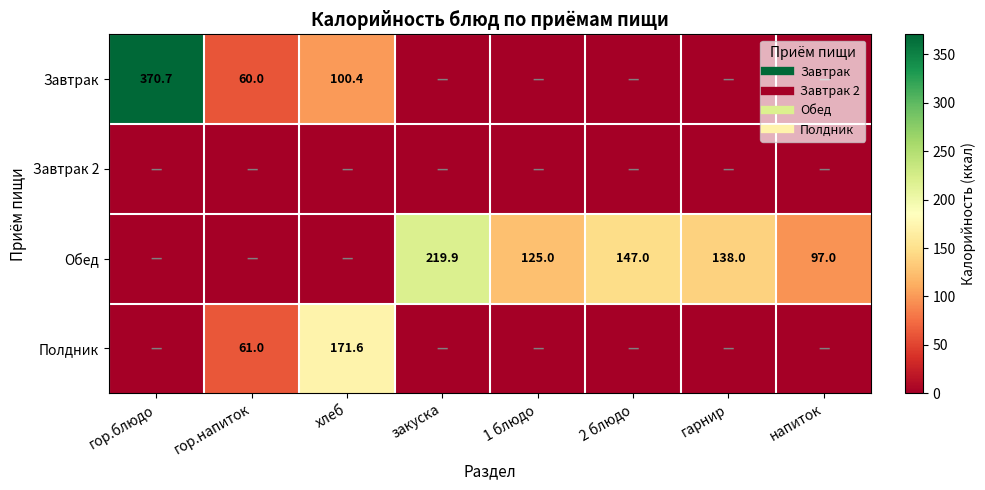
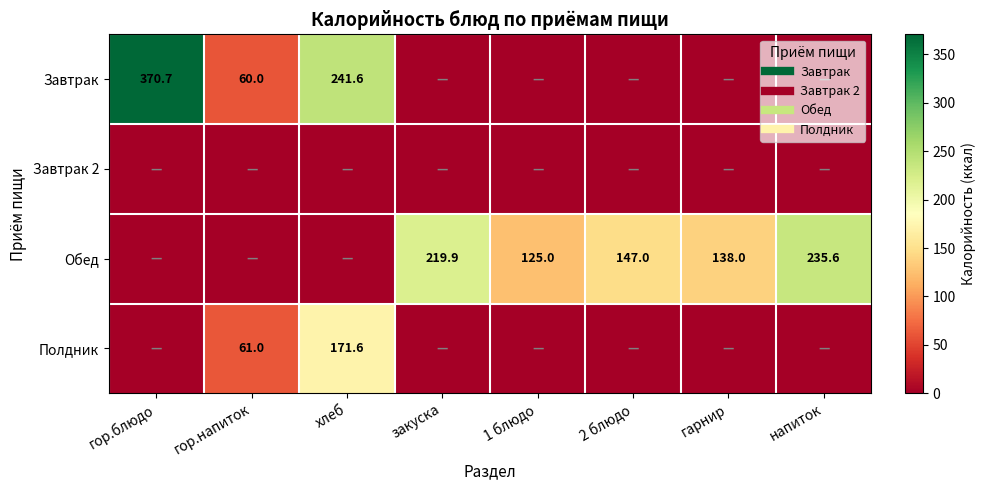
  {
    "Завтрак": {
      "гор.блюдо": 370.7,
      "гор.напиток": 60.0,
-     "хлеб": 100.4
+     "хлеб": 241.6
    },
    "Обед": {
      "закуска": 219.9,
      "1 блюдо": 125.0,
      "2 блюдо": 147.0,
      "гарнир": 138.0,
-     "напиток": 97.0
+     "напиток": 235.6
    },
    "Полдник": {
      "гор.напиток": 61.0,
      "хлеб": 171.6
    }
  }
